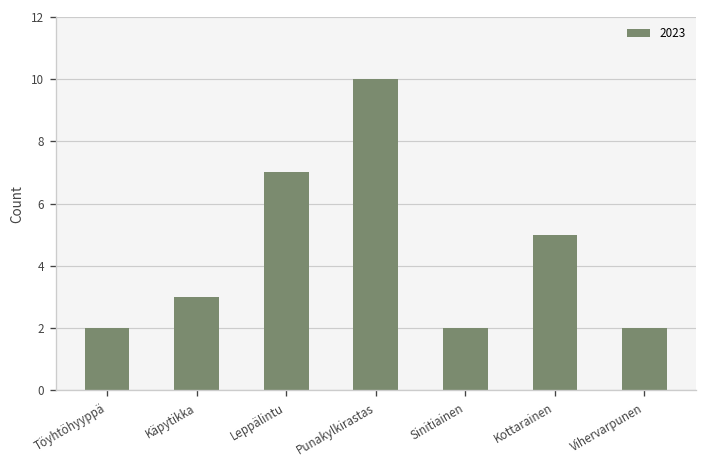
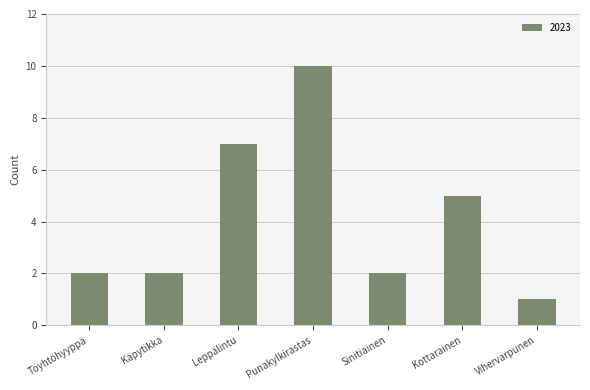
  {
    "Töyhtöhyyppä": 2,
-   "Käpytikka": 3,
+   "Käpytikka": 2,
    "Leppälintu": 7,
    "Punakylkirastas": 10,
    "Sinitiainen": 2,
    "Kottarainen": 5,
-   "Vihervarpunen": 2
+   "Vihervarpunen": 1
  }
